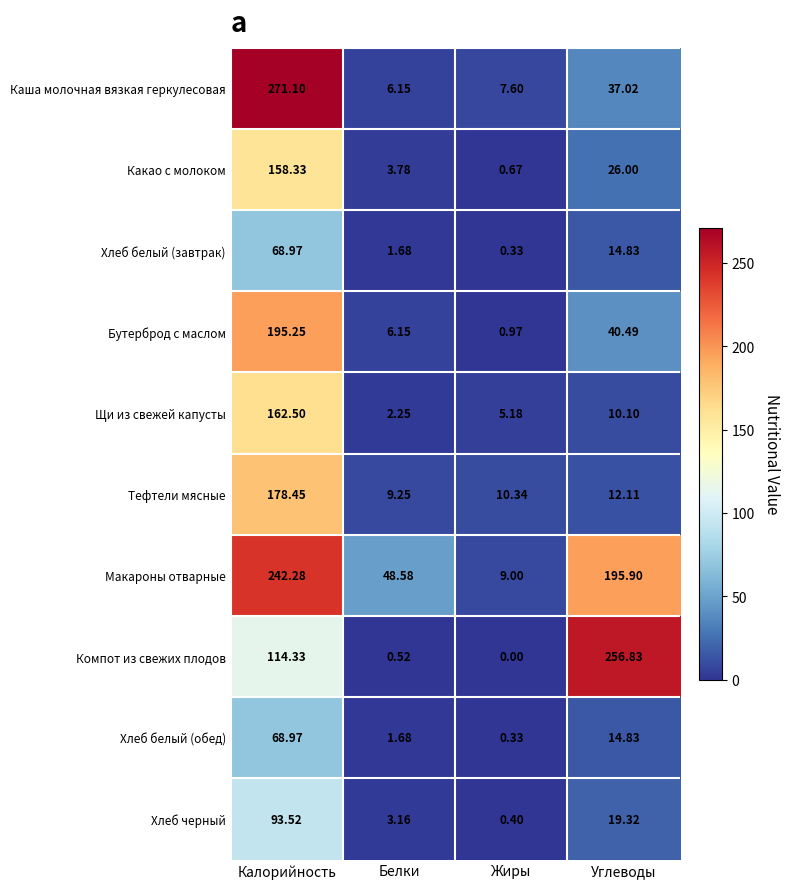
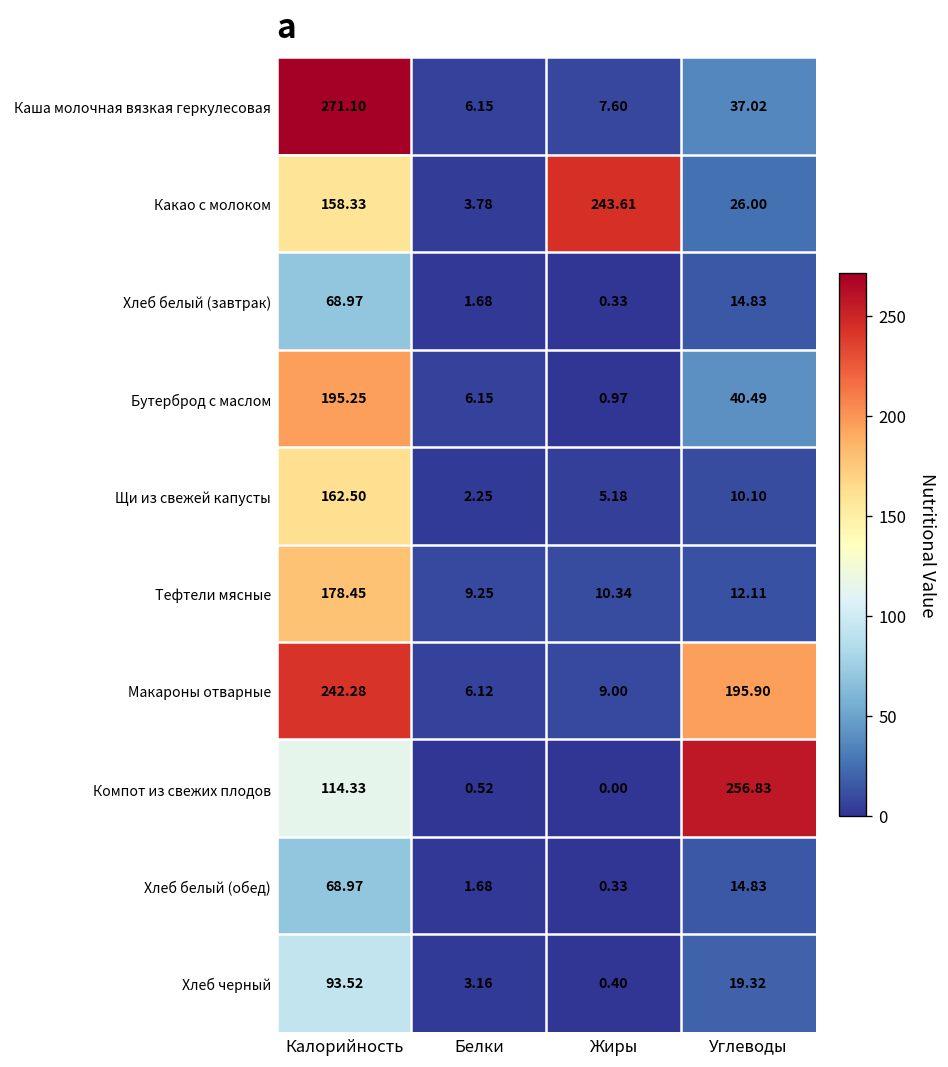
  {
    "Каша молочная вязкая геркулесовая": {
      "Калорийность": 271.10,
      "Белки": 6.15,
      "Жиры": 7.60,
      "Углеводы": 37.02
    },
    "Какао с молоком": {
      "Калорийность": 158.33,
      "Белки": 3.78,
-     "Жиры": 0.67,
+     "Жиры": 243.61,
      "Углеводы": 26.00
    },
    "Хлеб белый (завтрак)": {
      "Калорийность": 68.97,
      "Белки": 1.68,
      "Жиры": 0.33,
      "Углеводы": 14.83
    },
    "Бутерброд с маслом": {
      "Калорийность": 195.25,
      "Белки": 6.15,
      "Жиры": 0.97,
      "Углеводы": 40.49
    },
    "Щи из свежей капусты": {
      "Калорийность": 162.50,
      "Белки": 2.25,
      "Жиры": 5.18,
      "Углеводы": 10.10
    },
    "Тефтели мясные": {
      "Калорийность": 178.45,
      "Белки": 9.25,
      "Жиры": 10.34,
      "Углеводы": 12.11
    },
    "Макароны отварные": {
      "Калорийность": 242.28,
-     "Белки": 48.58,
+     "Белки": 6.12,
      "Жиры": 9.00,
      "Углеводы": 195.90
    },
    "Компот из свежих плодов": {
      "Калорийность": 114.33,
      "Белки": 0.52,
      "Жиры": 0.00,
      "Углеводы": 256.83
    },
    "Хлеб белый (обед)": {
      "Калорийность": 68.97,
      "Белки": 1.68,
      "Жиры": 0.33,
      "Углеводы": 14.83
    },
    "Хлеб черный": {
      "Калорийность": 93.52,
      "Белки": 3.16,
      "Жиры": 0.40,
      "Углеводы": 19.32
    }
  }
